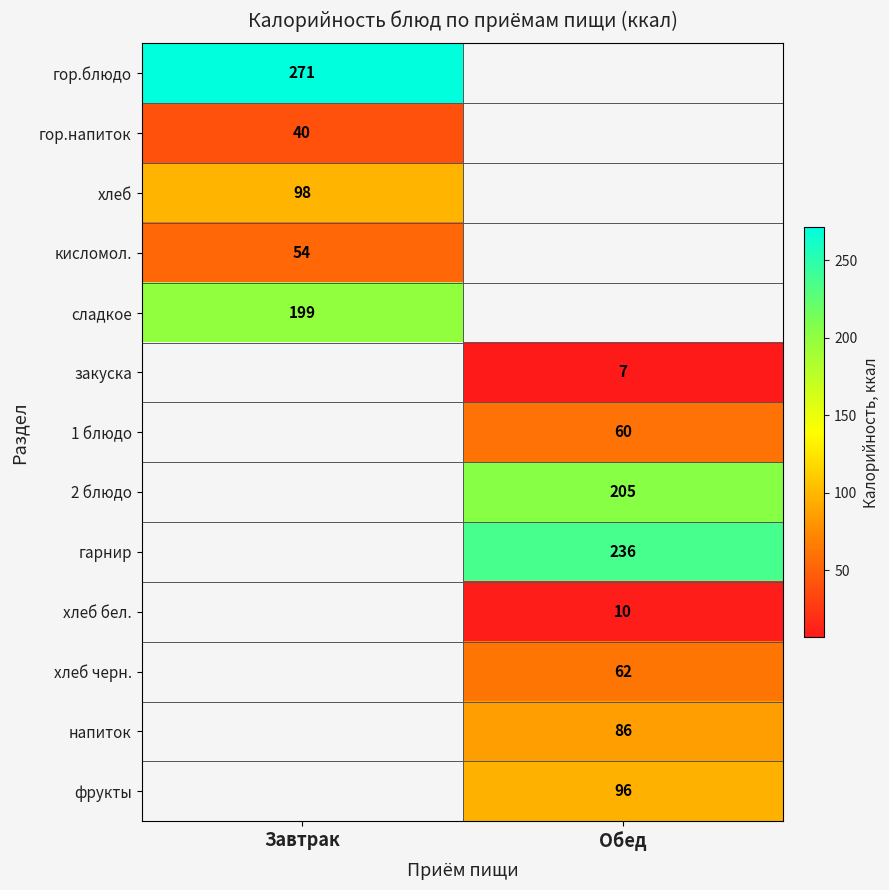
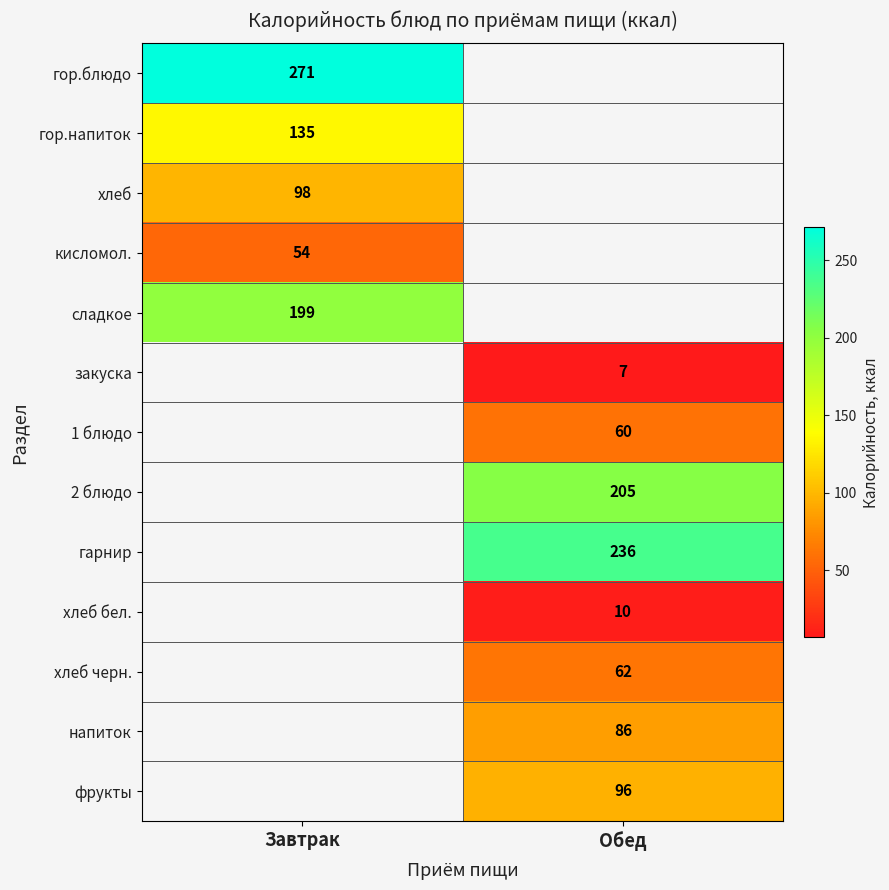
  {
    "гор.блюдо": {
      "Завтрак": 271
    },
    "гор.напиток": {
-     "Завтрак": 40
+     "Завтрак": 135
    },
    "хлеб": {
      "Завтрак": 98
    },
    "кисломол.": {
      "Завтрак": 54
    },
    "сладкое": {
      "Завтрак": 199
    },
    "закуска": {
      "Обед": 7
    },
    "1 блюдо": {
      "Обед": 60
    },
    "2 блюдо": {
      "Обед": 205
    },
    "гарнир": {
      "Обед": 236
    },
    "хлеб бел.": {
      "Обед": 10
    },
    "хлеб черн.": {
      "Обед": 62
    },
    "напиток": {
      "Обед": 86
    },
    "фрукты": {
      "Обед": 96
    }
  }
